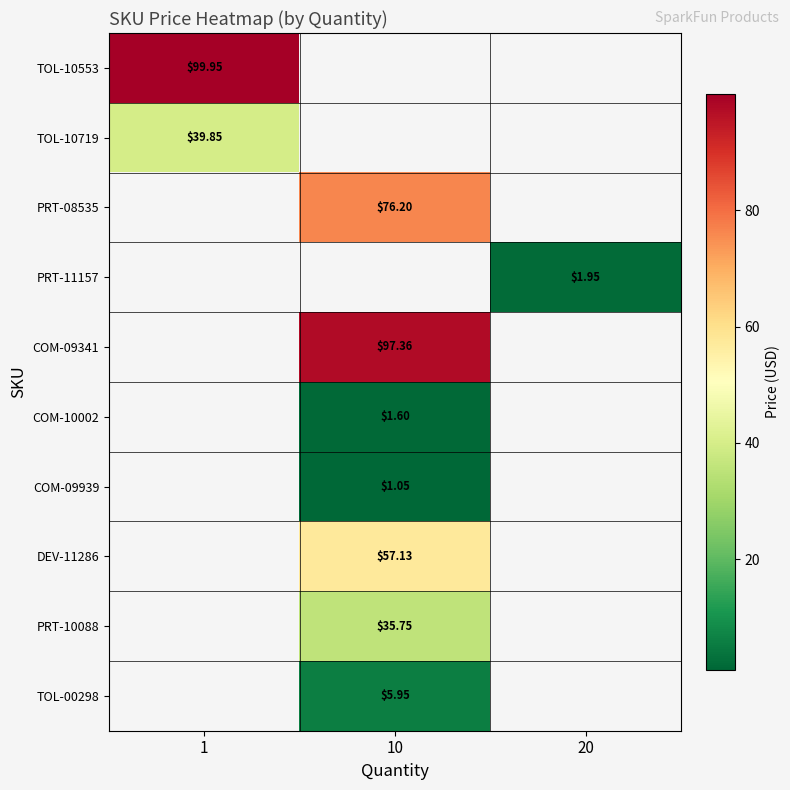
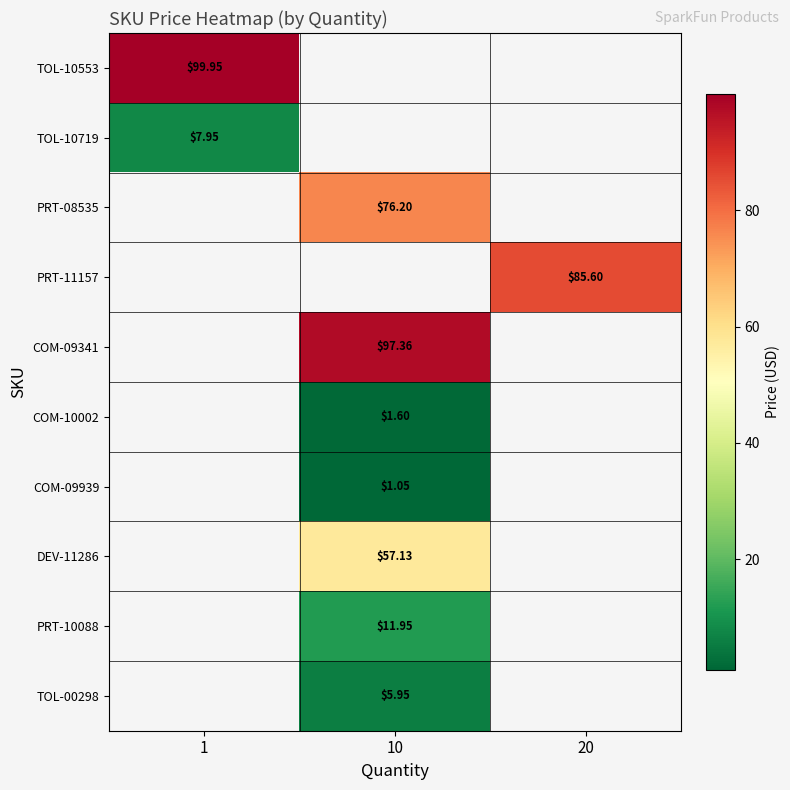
  {
    "TOL-10553": {
      "1": "$99.95"
    },
    "TOL-10719": {
-     "1": "$39.85"
+     "1": "$7.95"
    },
    "PRT-08535": {
      "10": "$76.20"
    },
    "PRT-11157": {
-     "20": "$1.95"
+     "20": "$85.60"
    },
    "COM-09341": {
      "10": "$97.36"
    },
    "COM-10002": {
      "10": "$1.60"
    },
    "COM-09939": {
      "10": "$1.05"
    },
    "DEV-11286": {
      "10": "$57.13"
    },
    "PRT-10088": {
-     "10": "$35.75"
+     "10": "$11.95"
    },
    "TOL-00298": {
      "10": "$5.95"
    }
  }
